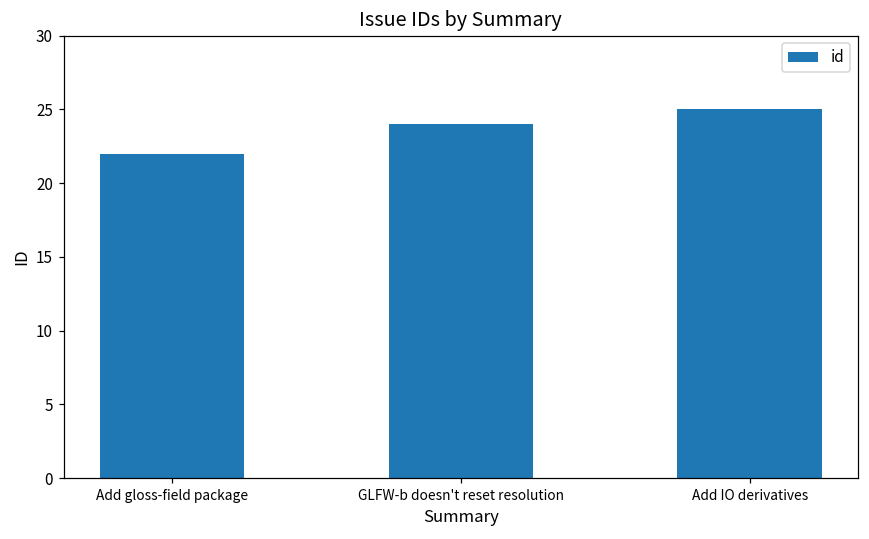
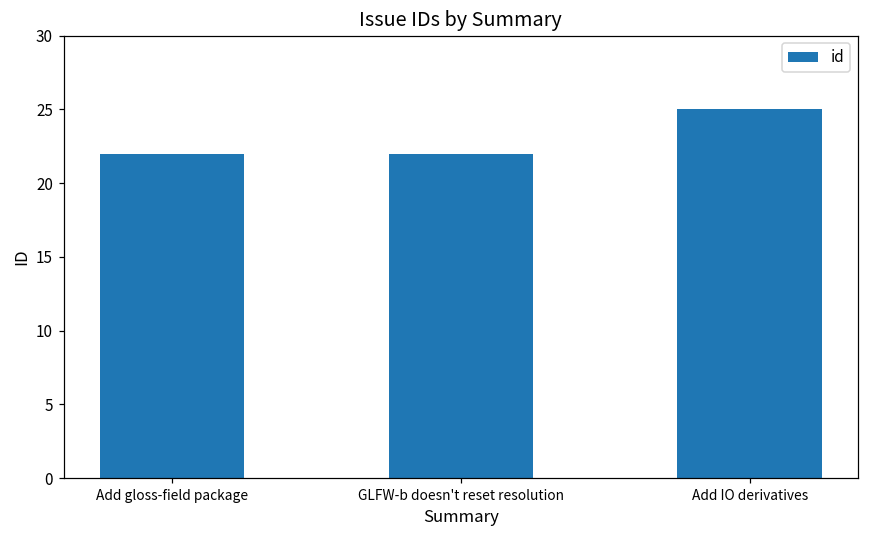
  {
    "Add gloss-field package": 22,
-   "GLFW-b doesn't reset resolution": 24,
+   "GLFW-b doesn't reset resolution": 22,
    "Add IO derivatives": 25
  }
